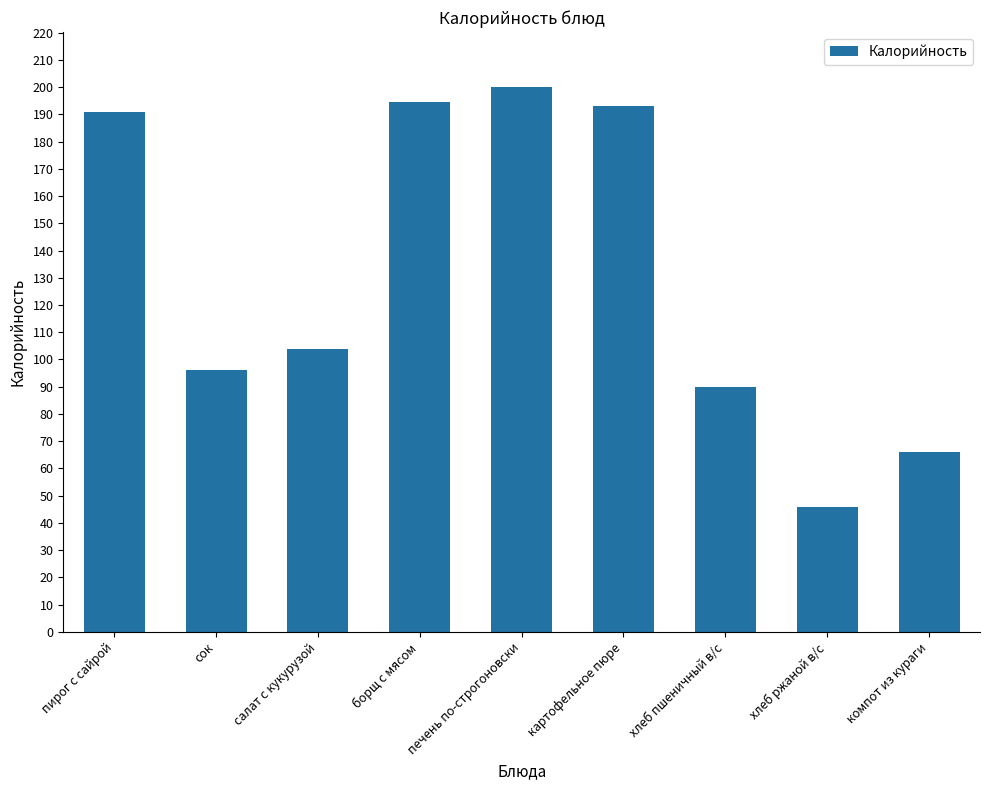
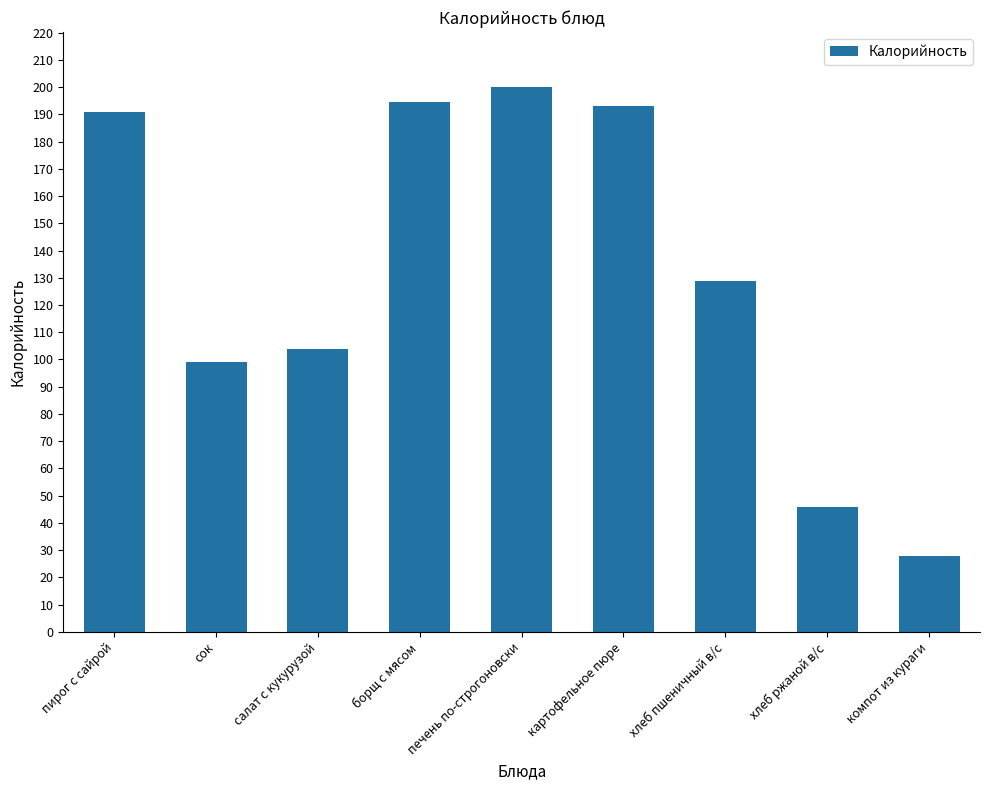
  {
    "пирог с сайрой": 191,
-   "сок": 96,
+   "сок": 99,
    "салат с кукурузой": 104,
    "борщ с мясом": 194,
    "печень по-строгоновски": 200,
    "картофельное пюре": 193,
-   "хлеб пшеничный в/с": 90,
+   "хлеб пшеничный в/с": 129,
    "хлеб ржаной в/с": 46,
-   "компот из кураги": 66
+   "компот из кураги": 28
  }
